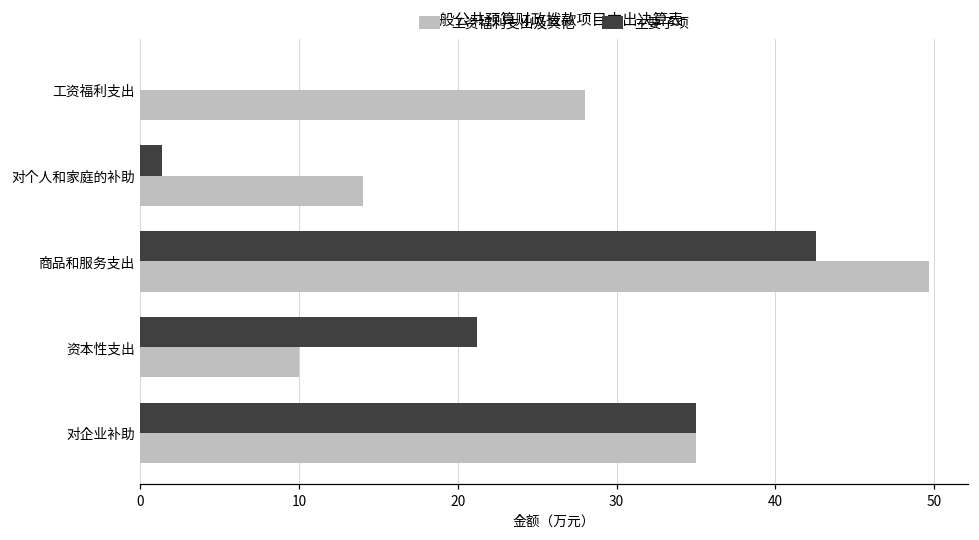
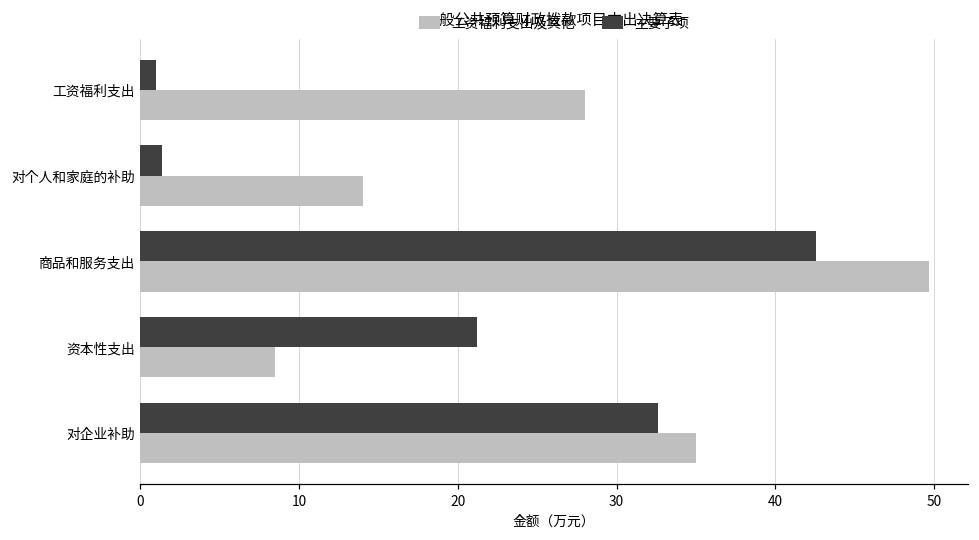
  {
    "工资福利支出及其他": {
      "工资福利支出": 28.0,
      "对个人和家庭的补助": 14.0,
      "商品和服务支出": 49.7,
-     "资本性支出": 10.0,
+     "资本性支出": 8.5,
      "对企业补助": 35.0
    },
    "主要子项": {
-     "工资福利支出": 0,
+     "工资福利支出": 1,
      "对个人和家庭的补助": 1.4,
      "商品和服务支出": 42.6,
      "资本性支出": 21.2,
-     "对企业补助": 35.0
+     "对企业补助": 32.6
    }
  }
